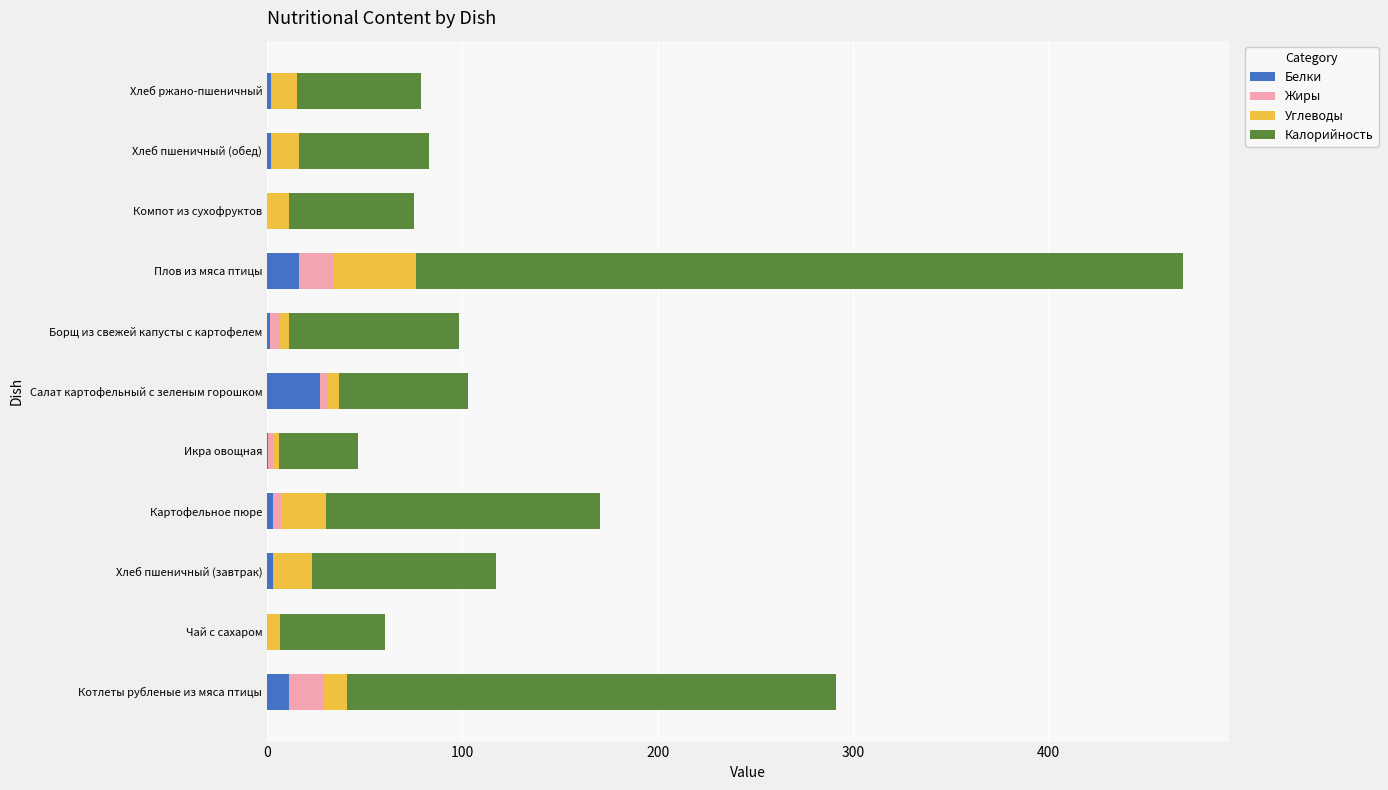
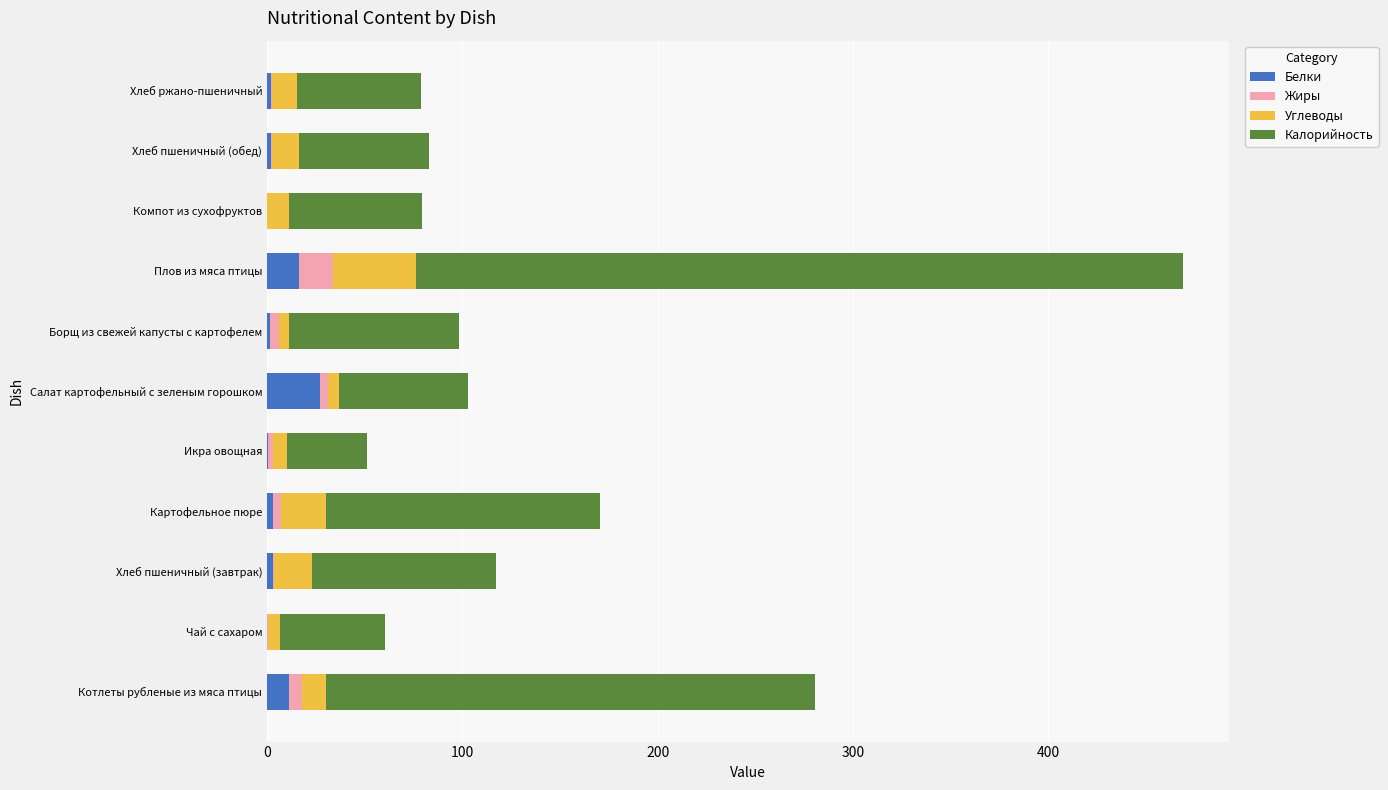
  {
    "Белки": {
      "Хлеб ржано-пшеничный": 2,
      "Хлеб пшеничный (обед)": 2,
      "Компот из сухофруктов": 0,
      "Плов из мяса птицы": 16,
      "Борщ из свежей капусты с картофелем": 2,
      "Салат картофельный с зеленым горошком": 27,
      "Картофельное пюре": 3,
      "Хлеб пшеничный (завтрак)": 3,
      "Котлеты рубленые из мяса птицы": 11
    },
    "Жиры": {
      "Компот из сухофруктов": 0,
      "Плов из мяса птицы": 18,
      "Борщ из свежей капусты с картофелем": 5,
      "Салат картофельный с зеленым горошком": 4,
      "Икра овощная": 3,
      "Картофельное пюре": 4,
-     "Котлеты рубленые из мяса птицы": 17
+     "Котлеты рубленые из мяса птицы": 7
    },
    "Углеводы": {
      "Хлеб ржано-пшеничный": 13,
      "Хлеб пшеничный (обед)": 14,
      "Компот из сухофруктов": 11,
      "Плов из мяса птицы": 42,
      "Борщ из свежей капусты с картофелем": 5,
      "Салат картофельный с зеленым горошком": 6,
-     "Икра овощная": 3,
+     "Икра овощная": 7,
      "Картофельное пюре": 23,
      "Хлеб пшеничный (завтрак)": 20,
      "Чай с сахаром": 7,
      "Котлеты рубленые из мяса птицы": 13
    },
    "Калорийность": {
      "Хлеб ржано-пшеничный": 63,
      "Хлеб пшеничный (обед)": 66,
-     "Компот из сухофруктов": 64,
+     "Компот из сухофруктов": 68,
      "Плов из мяса птицы": 393,
      "Борщ из свежей капусты с картофелем": 87,
      "Салат картофельный с зеленым горошком": 66,
      "Икра овощная": 41,
      "Картофельное пюре": 140,
      "Хлеб пшеничный (завтрак)": 94,
      "Чай с сахаром": 53,
      "Котлеты рубленые из мяса птицы": 250
    }
  }
